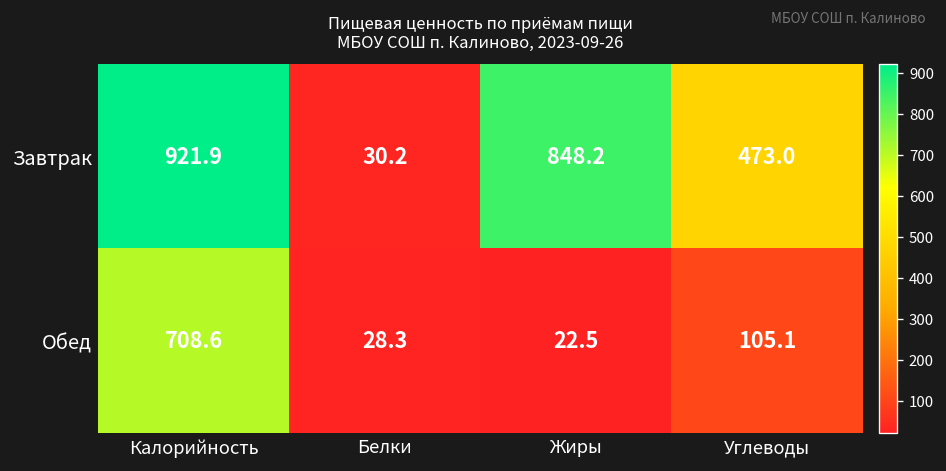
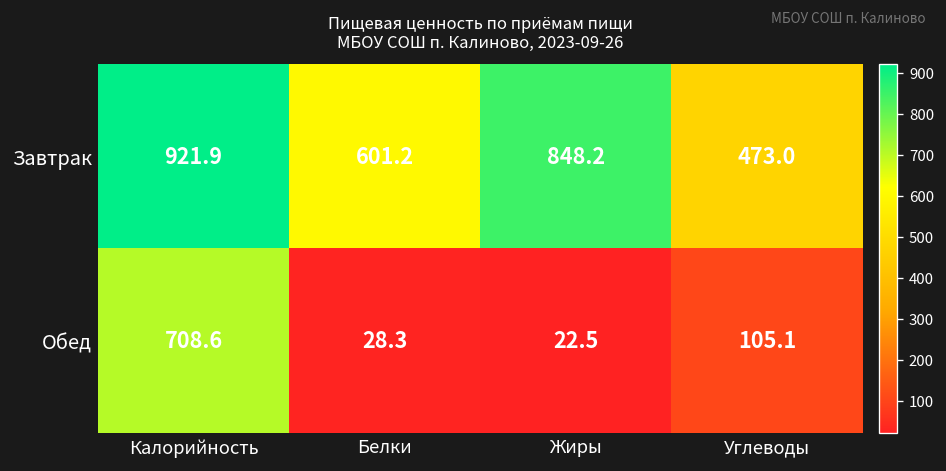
  {
    "Завтрак": {
-     "Белки": 30.2
+     "Белки": 601.2
    }
  }
